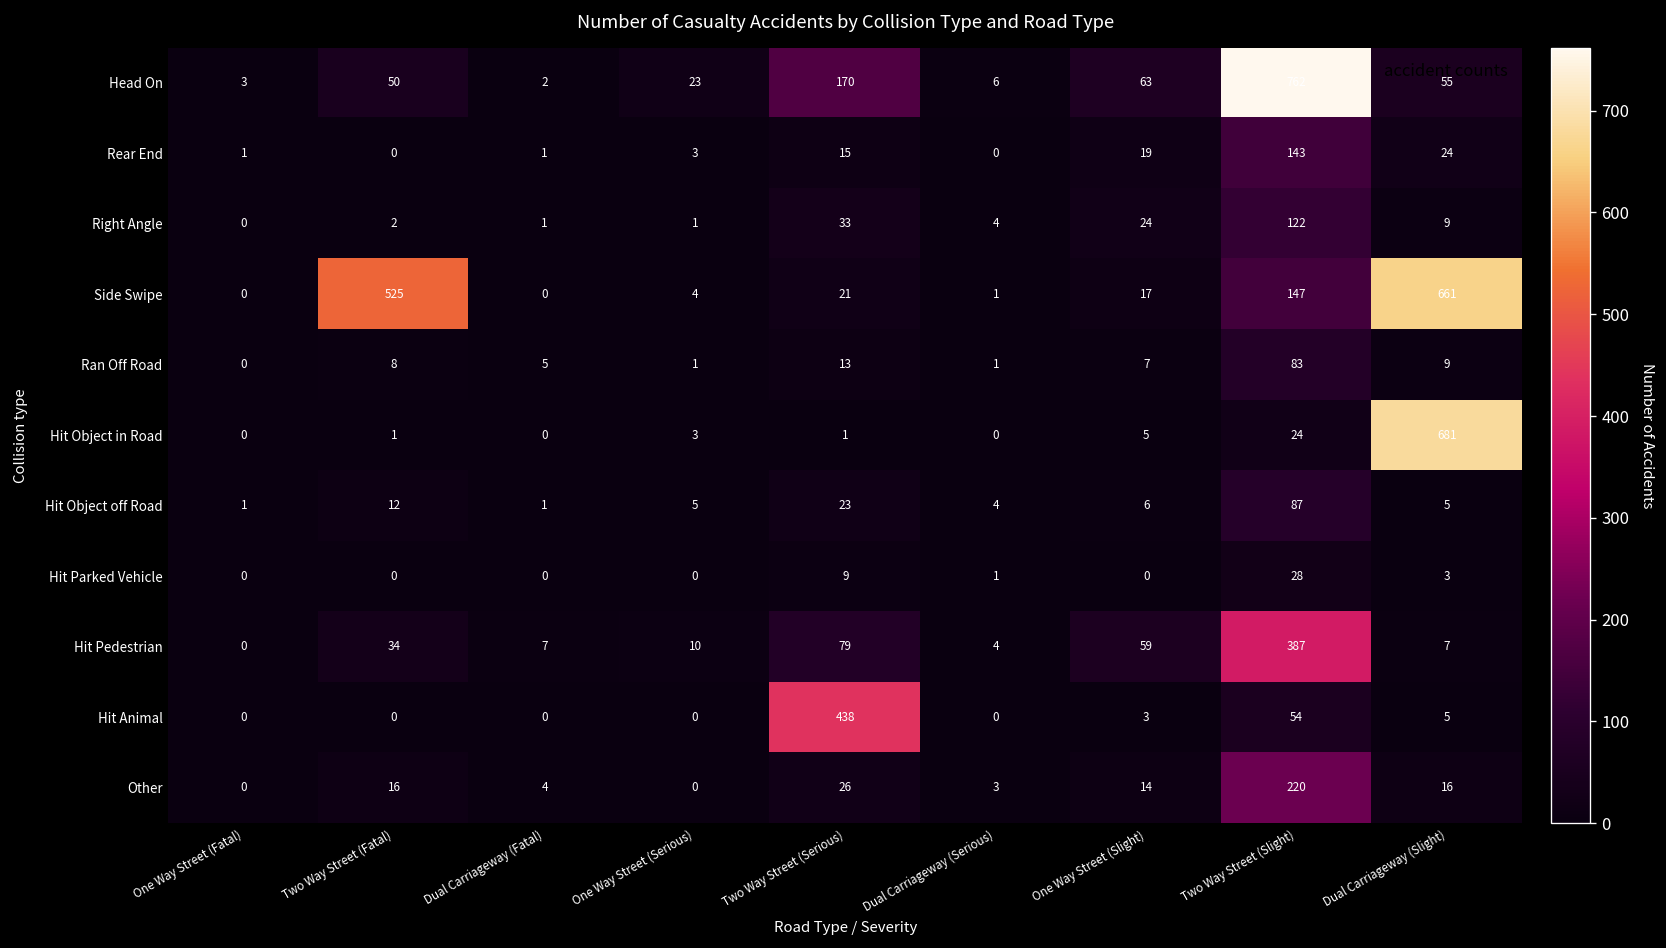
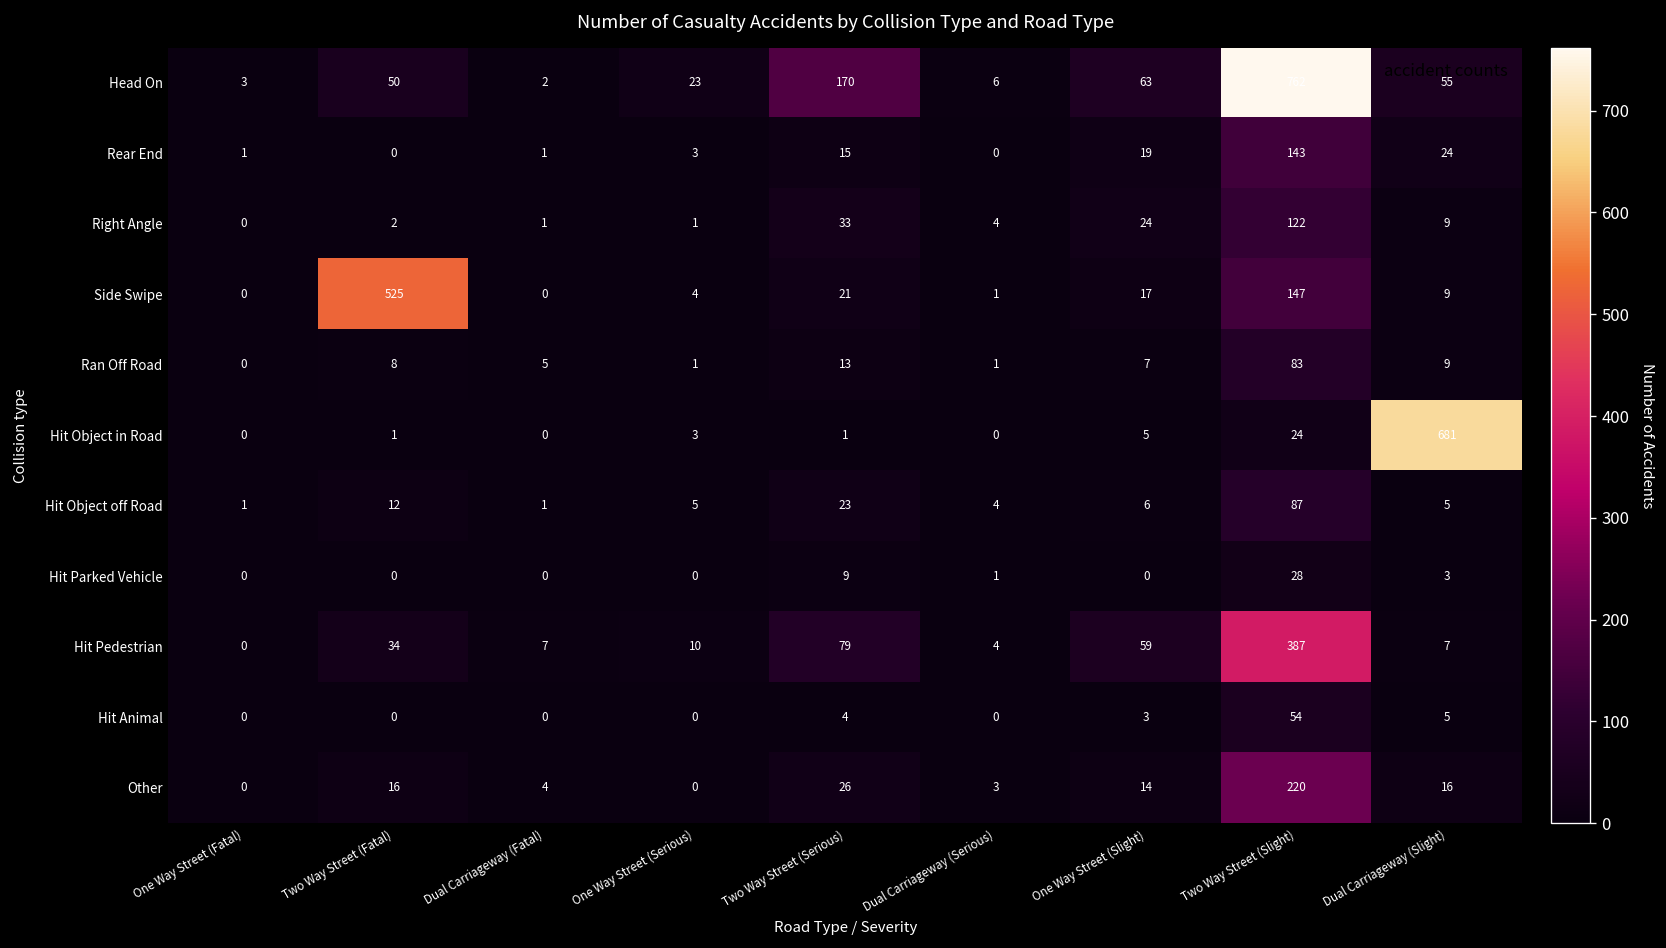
  {
    "Head On": {
      "One Way Street (Fatal)": 3,
      "Two Way Street (Fatal)": 50,
      "Dual Carriageway (Fatal)": 2,
      "One Way Street (Serious)": 23,
      "Two Way Street (Serious)": 170,
      "Dual Carriageway (Serious)": 6,
      "One Way Street (Slight)": 63,
      "Dual Carriageway (Slight)": 55
    },
    "Rear End": {
      "One Way Street (Fatal)": 1,
      "Two Way Street (Fatal)": 0,
      "Dual Carriageway (Fatal)": 1,
      "One Way Street (Serious)": 3,
      "Two Way Street (Serious)": 15,
      "Dual Carriageway (Serious)": 0,
      "One Way Street (Slight)": 19,
      "Two Way Street (Slight)": 143,
      "Dual Carriageway (Slight)": 24
    },
    "Right Angle": {
      "One Way Street (Fatal)": 0,
      "Two Way Street (Fatal)": 2,
      "Dual Carriageway (Fatal)": 1,
      "One Way Street (Serious)": 1,
      "Two Way Street (Serious)": 33,
      "Dual Carriageway (Serious)": 4,
      "One Way Street (Slight)": 24,
      "Two Way Street (Slight)": 122,
      "Dual Carriageway (Slight)": 9
    },
    "Side Swipe": {
      "One Way Street (Fatal)": 0,
      "Two Way Street (Fatal)": 525,
      "Dual Carriageway (Fatal)": 0,
      "One Way Street (Serious)": 4,
      "Two Way Street (Serious)": 21,
      "Dual Carriageway (Serious)": 1,
      "One Way Street (Slight)": 17,
      "Two Way Street (Slight)": 147,
-     "Dual Carriageway (Slight)": 661
+     "Dual Carriageway (Slight)": 9
    },
    "Ran Off Road": {
      "One Way Street (Fatal)": 0,
      "Two Way Street (Fatal)": 8,
      "Dual Carriageway (Fatal)": 5,
      "One Way Street (Serious)": 1,
      "Two Way Street (Serious)": 13,
      "Dual Carriageway (Serious)": 1,
      "One Way Street (Slight)": 7,
      "Two Way Street (Slight)": 83,
      "Dual Carriageway (Slight)": 9
    },
    "Hit Object in Road": {
      "One Way Street (Fatal)": 0,
      "Two Way Street (Fatal)": 1,
      "Dual Carriageway (Fatal)": 0,
      "One Way Street (Serious)": 3,
      "Two Way Street (Serious)": 1,
      "Dual Carriageway (Serious)": 0,
      "One Way Street (Slight)": 5,
      "Two Way Street (Slight)": 24,
      "Dual Carriageway (Slight)": 681
    },
    "Hit Object off Road": {
      "One Way Street (Fatal)": 1,
      "Two Way Street (Fatal)": 12,
      "Dual Carriageway (Fatal)": 1,
      "One Way Street (Serious)": 5,
      "Two Way Street (Serious)": 23,
      "Dual Carriageway (Serious)": 4,
      "One Way Street (Slight)": 6,
      "Two Way Street (Slight)": 87,
      "Dual Carriageway (Slight)": 5
    },
    "Hit Parked Vehicle": {
      "One Way Street (Fatal)": 0,
      "Two Way Street (Fatal)": 0,
      "Dual Carriageway (Fatal)": 0,
      "One Way Street (Serious)": 0,
      "Two Way Street (Serious)": 9,
      "Dual Carriageway (Serious)": 1,
      "One Way Street (Slight)": 0,
      "Two Way Street (Slight)": 28,
      "Dual Carriageway (Slight)": 3
    },
    "Hit Pedestrian": {
      "One Way Street (Fatal)": 0,
      "Two Way Street (Fatal)": 34,
      "Dual Carriageway (Fatal)": 7,
      "One Way Street (Serious)": 10,
      "Two Way Street (Serious)": 79,
      "Dual Carriageway (Serious)": 4,
      "One Way Street (Slight)": 59,
      "Two Way Street (Slight)": 387,
      "Dual Carriageway (Slight)": 7
    },
    "Hit Animal": {
      "One Way Street (Fatal)": 0,
      "Two Way Street (Fatal)": 0,
      "Dual Carriageway (Fatal)": 0,
      "One Way Street (Serious)": 0,
-     "Two Way Street (Serious)": 438,
+     "Two Way Street (Serious)": 4,
      "Dual Carriageway (Serious)": 0,
      "One Way Street (Slight)": 3,
      "Two Way Street (Slight)": 54,
      "Dual Carriageway (Slight)": 5
    },
    "Other": {
      "One Way Street (Fatal)": 0,
      "Two Way Street (Fatal)": 16,
      "Dual Carriageway (Fatal)": 4,
      "One Way Street (Serious)": 0,
      "Two Way Street (Serious)": 26,
      "Dual Carriageway (Serious)": 3,
      "One Way Street (Slight)": 14,
      "Two Way Street (Slight)": 220,
      "Dual Carriageway (Slight)": 16
    }
  }
